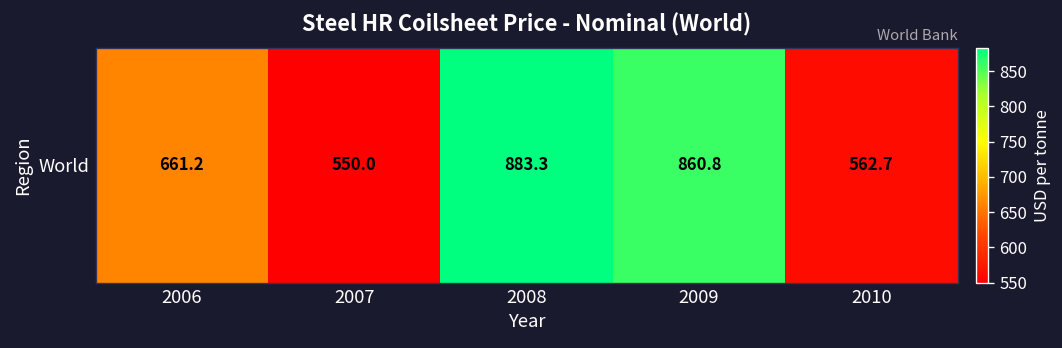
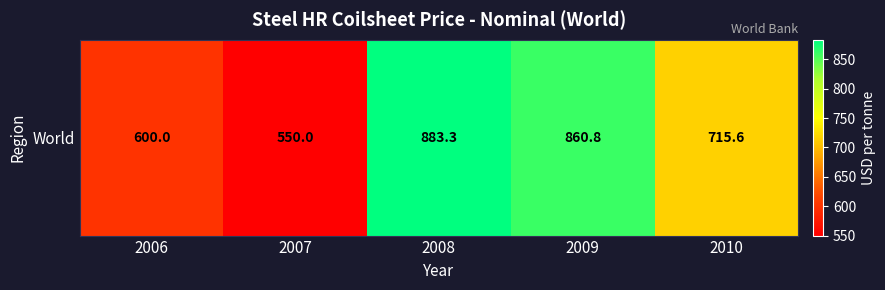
  {
    "World": {
-     "2006": 661.2,
+     "2006": 600.0,
      "2007": 550.0,
      "2008": 883.3,
      "2009": 860.8,
-     "2010": 562.7
+     "2010": 715.6
    }
  }
